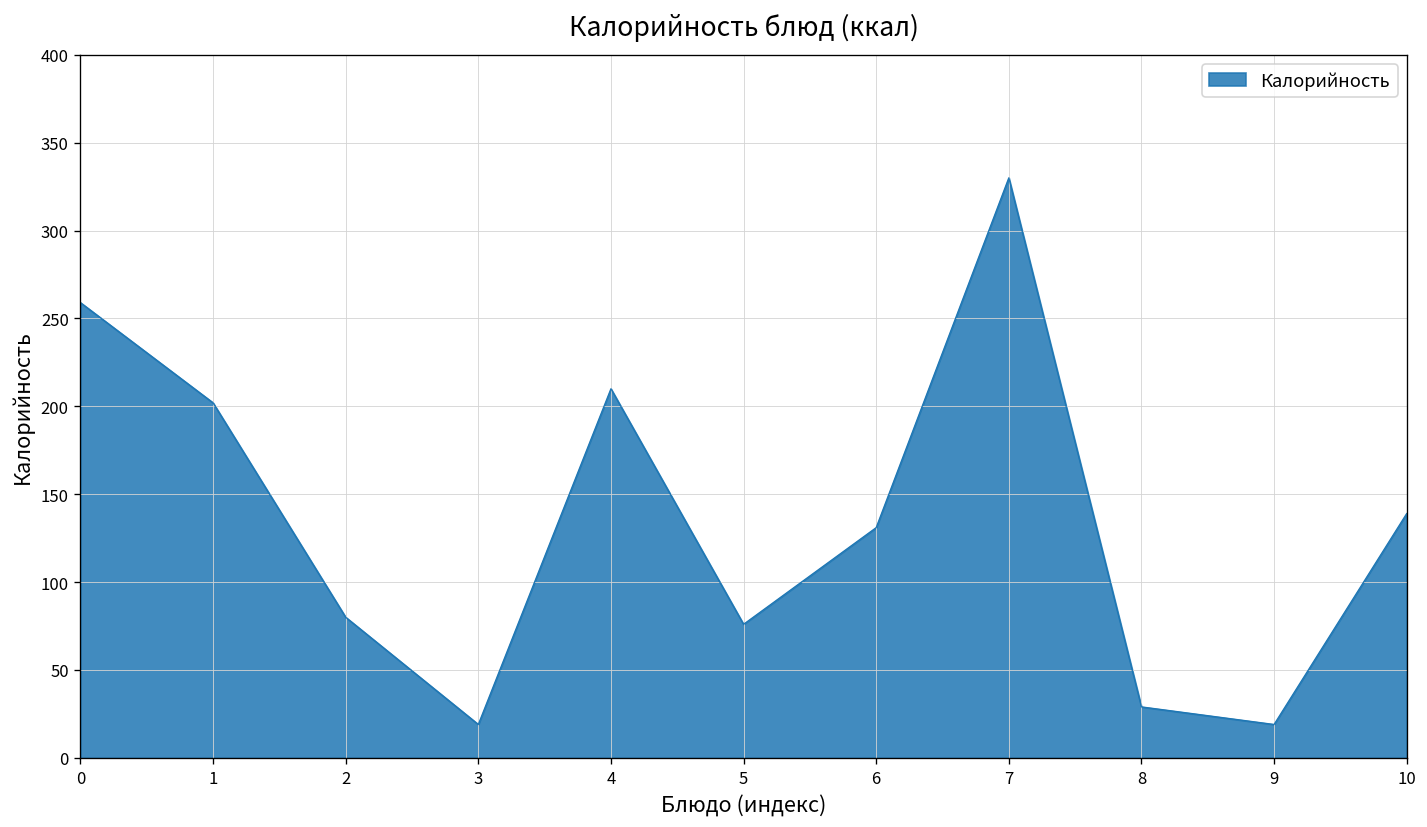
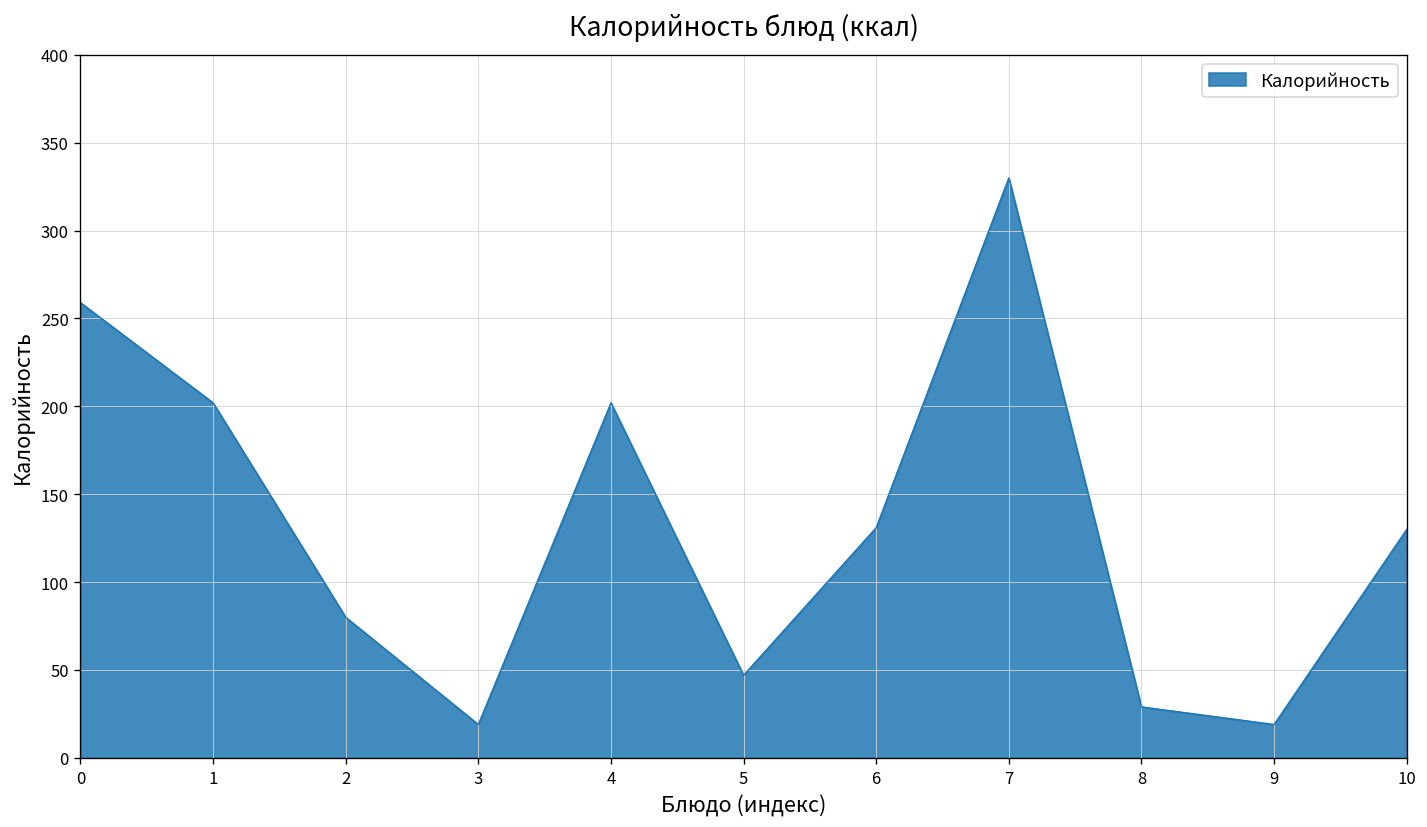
  {
    "0": 259,
    "1": 202,
    "2": 80,
    "3": 19,
-   "4": 210,
-   "5": 76,
+   "4": 202,
+   "5": 47,
    "6": 131,
    "7": 330,
    "8": 29,
    "9": 19,
-   "10": 139
+   "10": 130
  }
